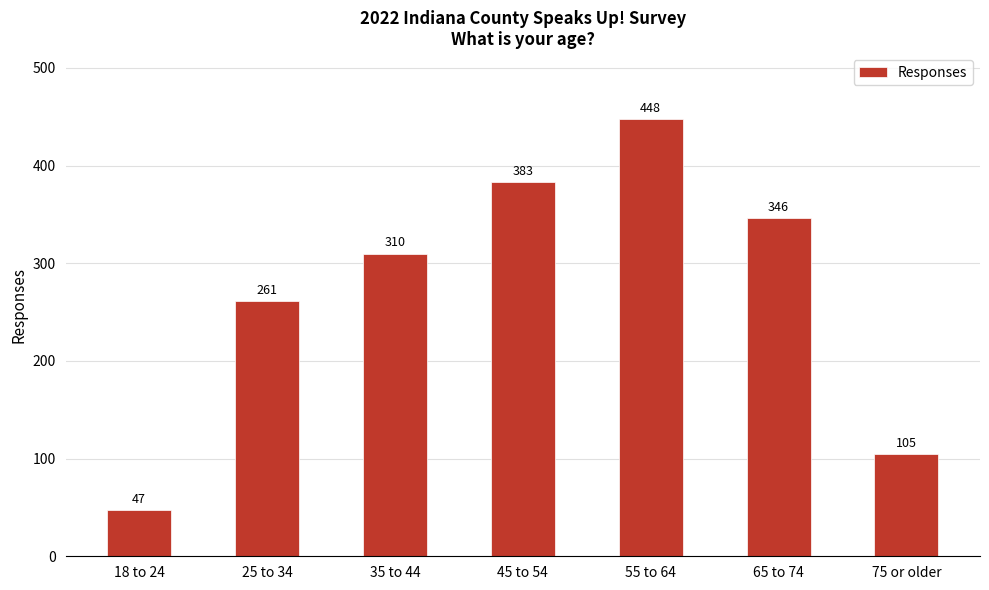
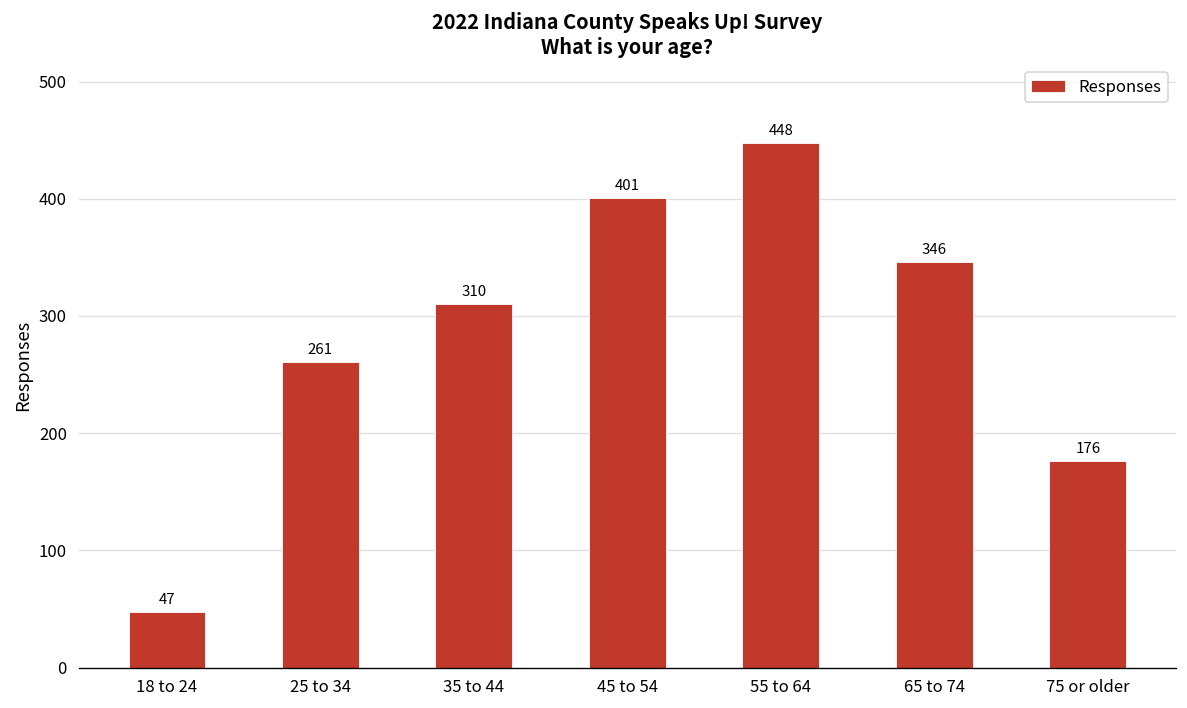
  {
    "18 to 24": 47,
    "25 to 34": 261,
    "35 to 44": 310,
-   "45 to 54": 383,
+   "45 to 54": 401,
    "55 to 64": 448,
    "65 to 74": 346,
-   "75 or older": 105
+   "75 or older": 176
  }
